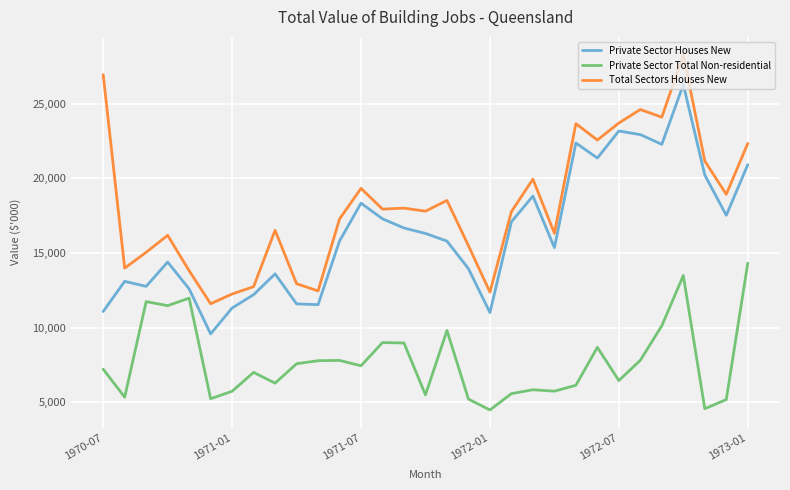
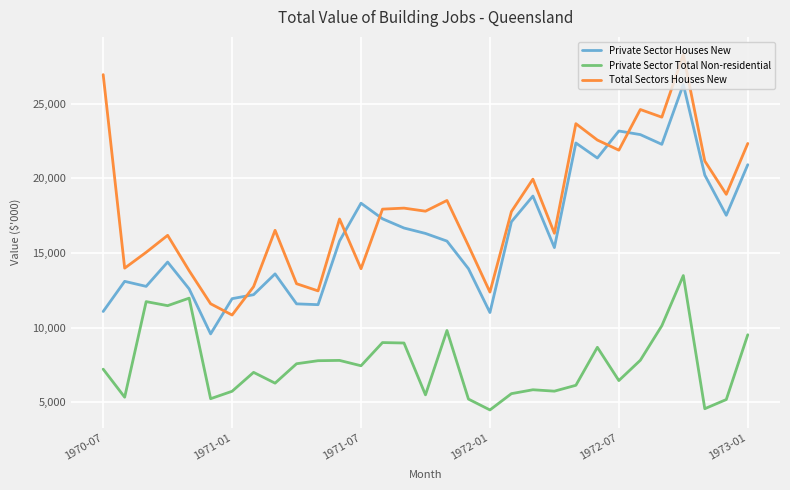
  {
    "Private Sector Houses New": {
      "1970-07": "11,100",
-     "1971-01": "11,300",
+     "1971-01": "11,900",
      "1971-07": "18,300",
      "1972-01": "11,000",
      "1972-07": "23,200",
      "1973-01": "20,900"
    },
    "Private Sector Total Non-residential": {
      "1970-07": "7,200",
      "1971-01": "5,700",
      "1971-07": "7,400",
      "1972-01": "4,500",
      "1972-07": "6,500",
-     "1973-01": "14,300"
+     "1973-01": "9,500"
    },
    "Total Sectors Houses New": {
      "1970-07": "26,900",
-     "1971-01": "12,300",
-     "1971-07": "19,300",
+     "1971-01": "10,800",
+     "1971-07": "13,900",
      "1972-01": "12,400",
-     "1972-07": "23,700",
+     "1972-07": "21,900",
      "1973-01": "22,300"
    }
  }
